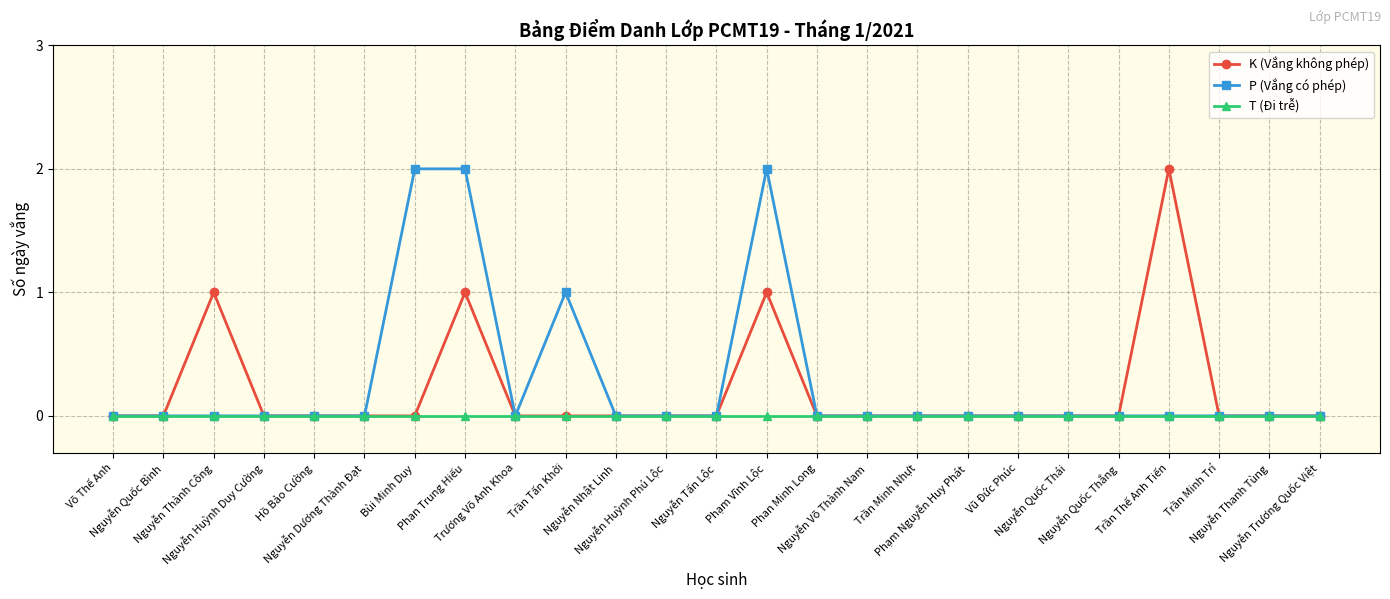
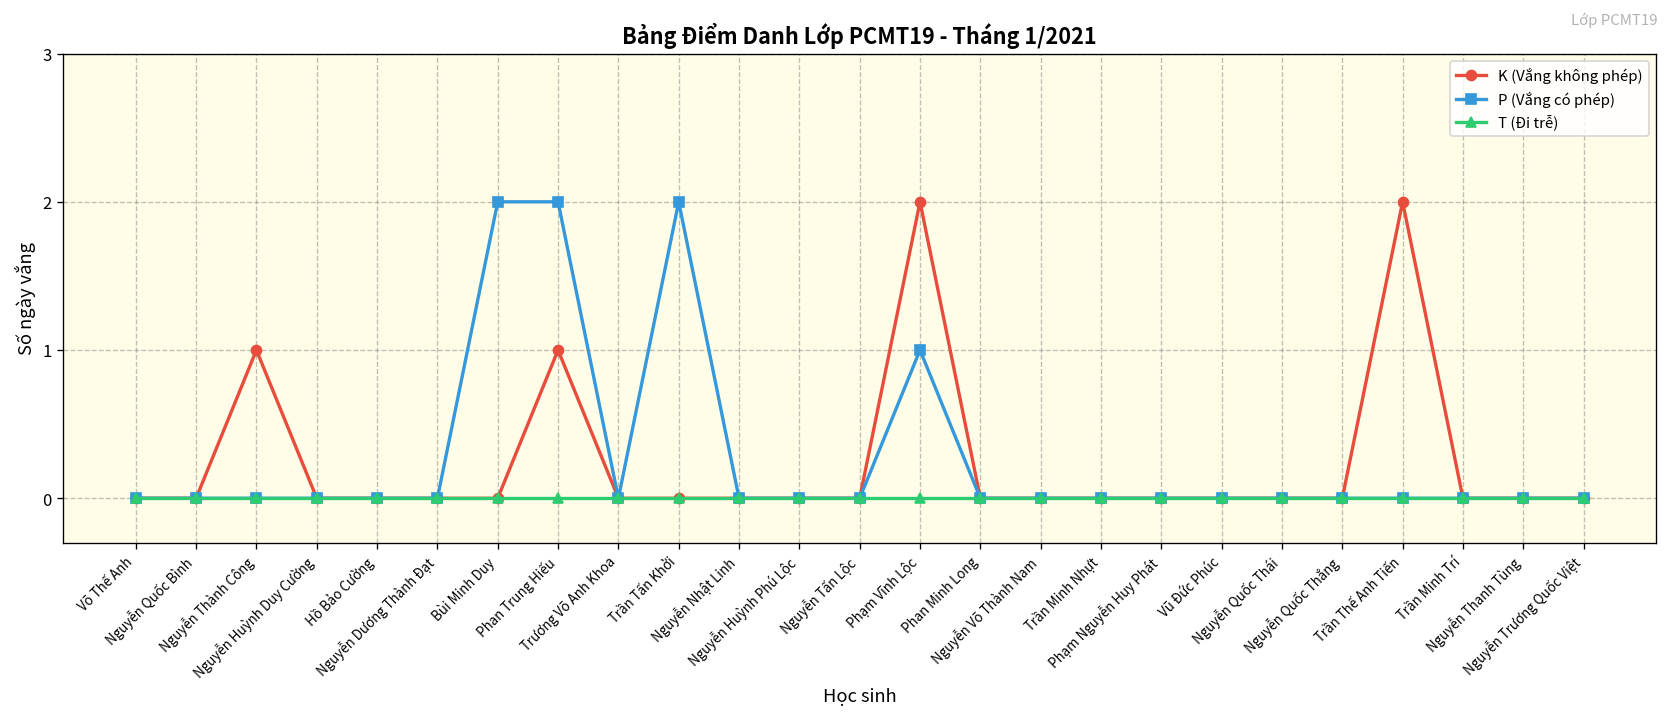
  {
    "K (Vắng không phép)": {
      "Nguyễn Thành Công": 1,
      "Phan Trung Hiếu": 1,
-     "Phạm Vĩnh Lộc": 1,
+     "Phạm Vĩnh Lộc": 2,
      "Trần Thế Anh Tiến": 2
    },
    "P (Vắng có phép)": {
      "Bùi Minh Duy": 2,
      "Phan Trung Hiếu": 2,
-     "Trần Tấn Khởi": 1,
-     "Phạm Vĩnh Lộc": 2
+     "Trần Tấn Khởi": 2,
+     "Phạm Vĩnh Lộc": 1
    },
    "T (Đi trễ)": {
      "Phan Trung Hiếu": 0,
      "Phạm Vĩnh Lộc": 0
    }
  }
